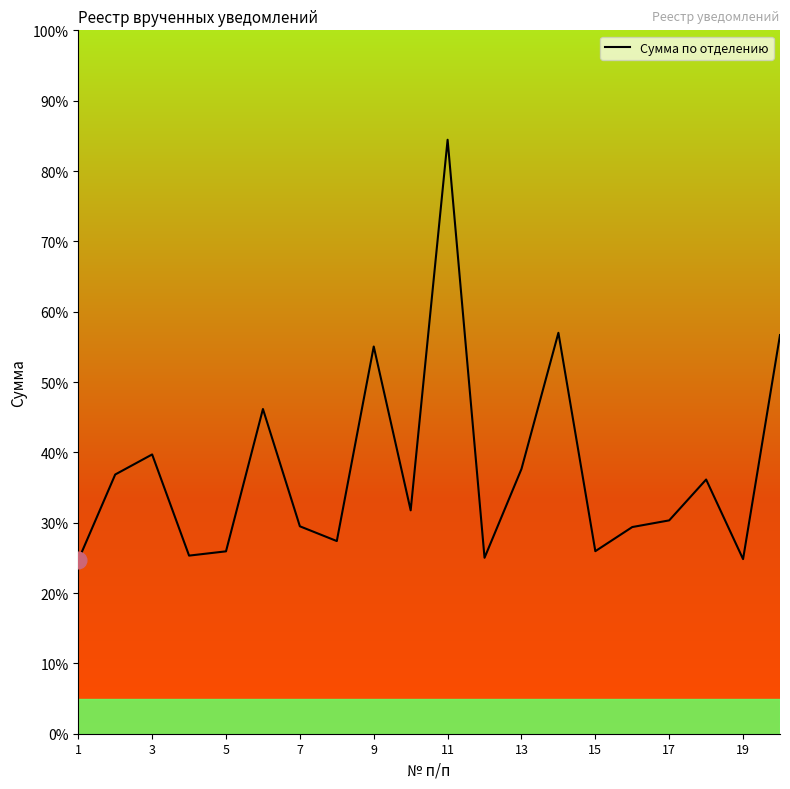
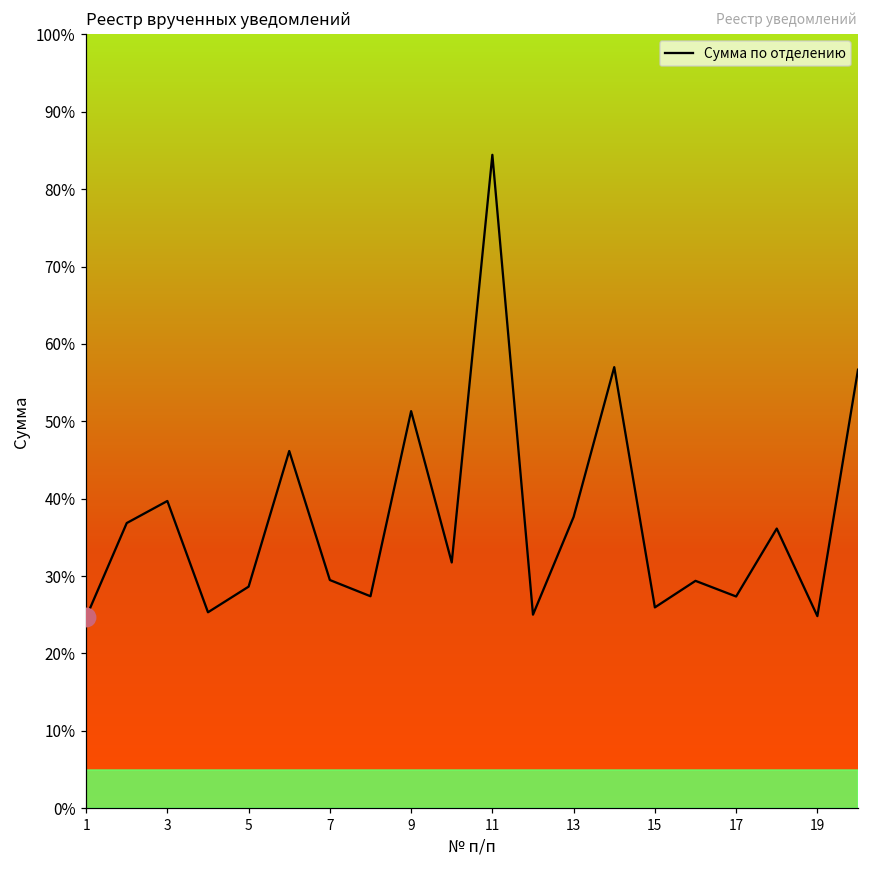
  {
    "Сумма по отделению": {
      "3": "40%",
-     "5": "26%",
+     "5": "29%",
      "7": "29%",
-     "9": "55%",
+     "9": "51%",
      "11": "84%",
      "13": "38%",
      "15": "26%",
-     "17": "30%",
+     "17": "27%",
      "19": "25%"
    }
  }
